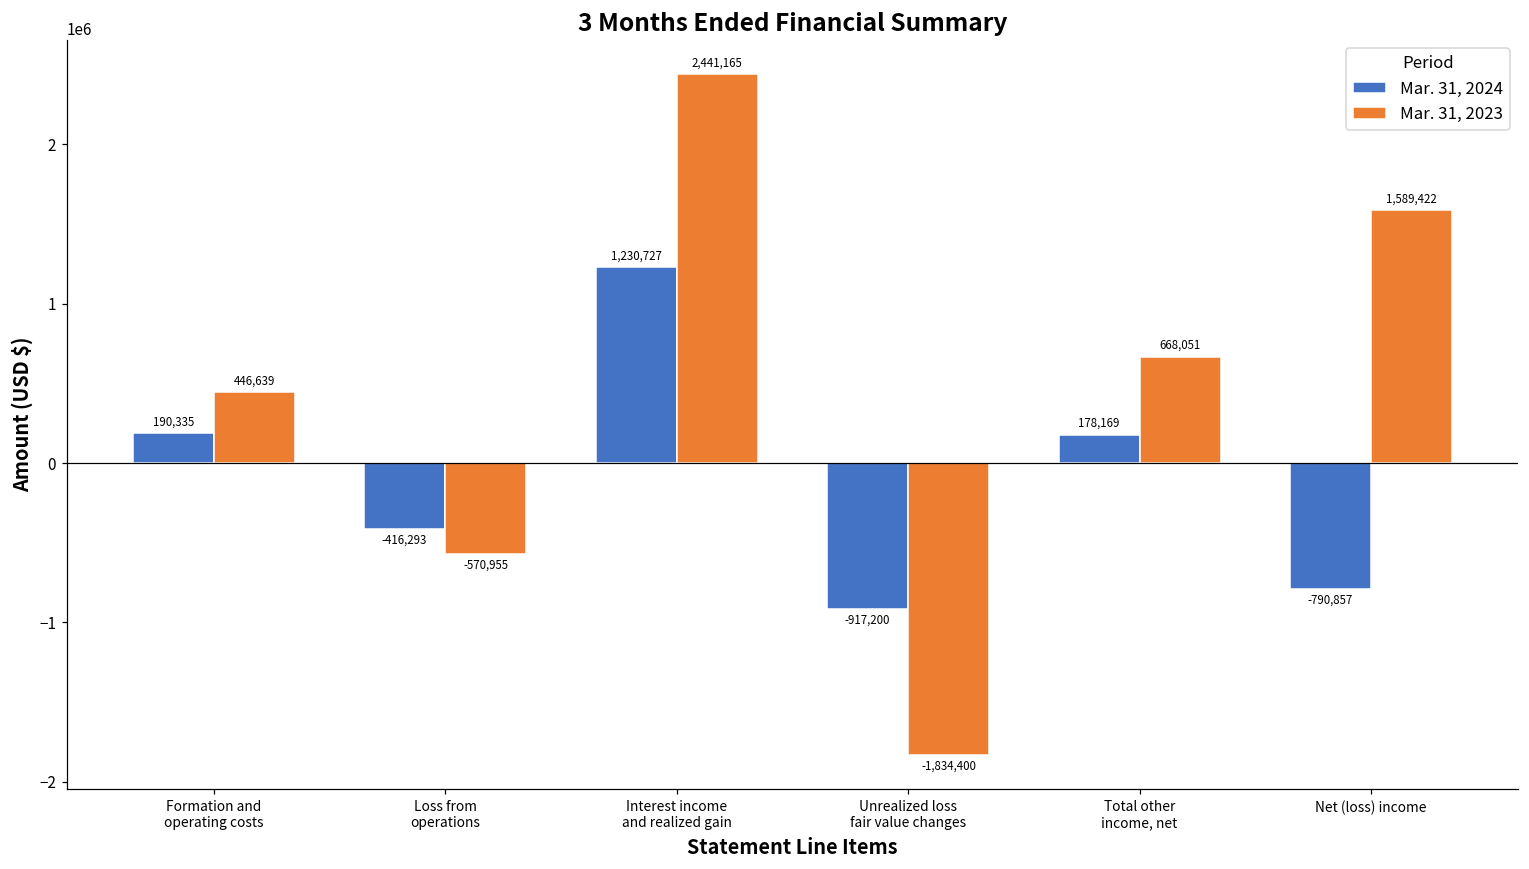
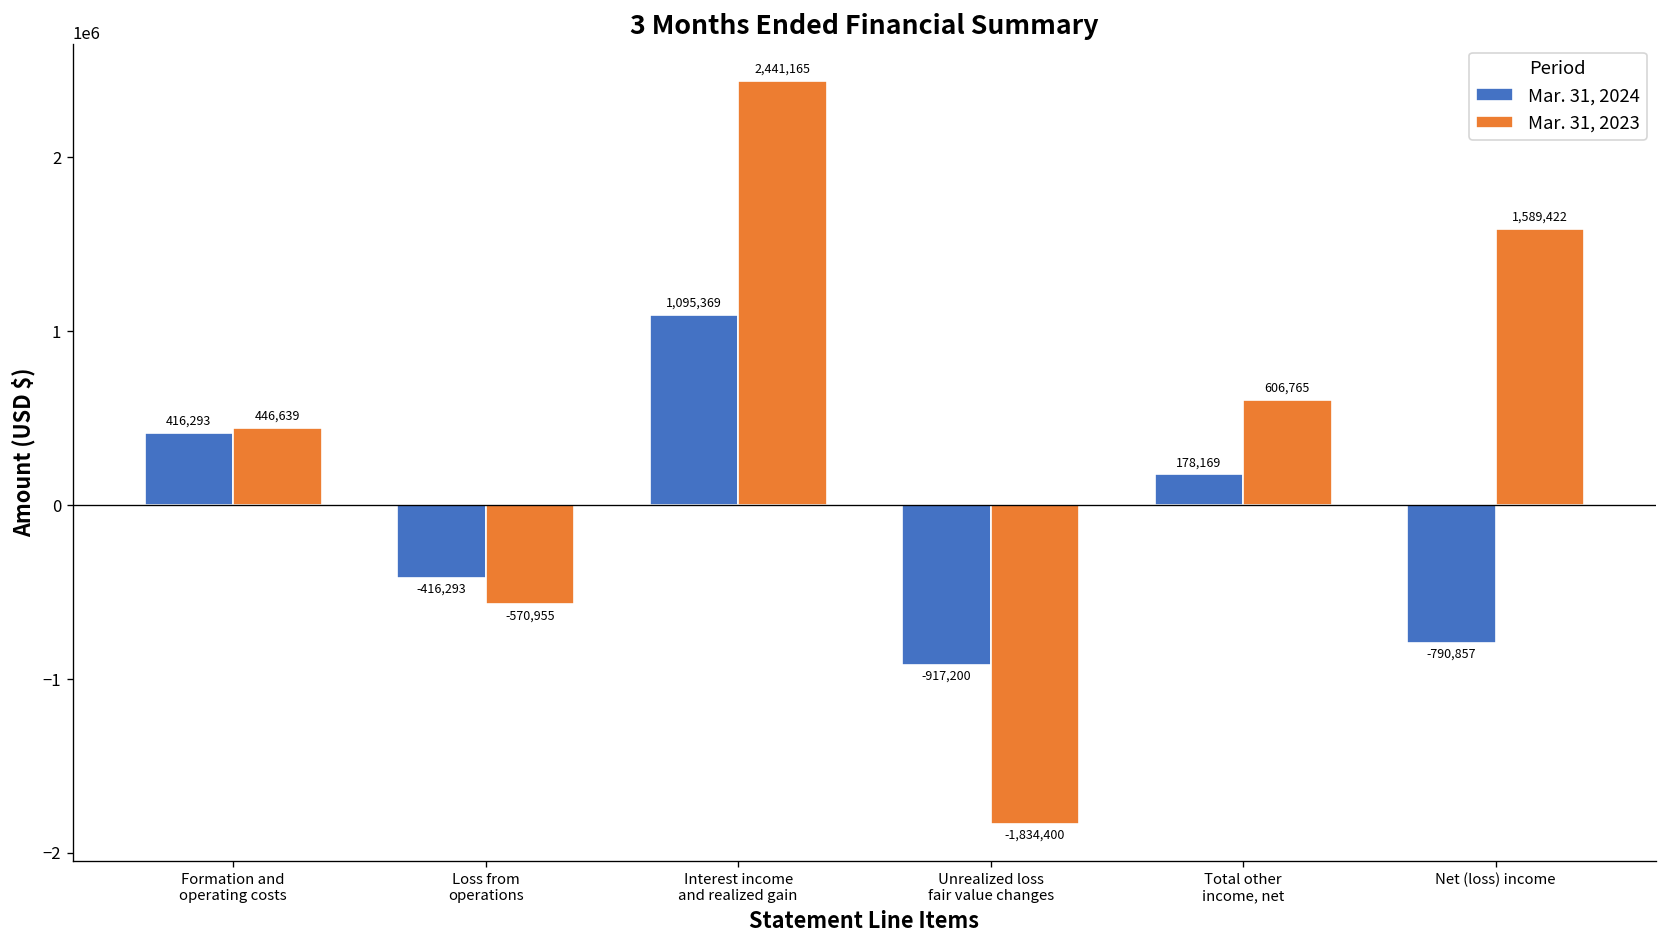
  {
    "Mar. 31, 2024": {
-     "Formation and operating costs": "190,335",
+     "Formation and operating costs": "416,293",
      "Loss from operations": "-416,293",
-     "Interest income and realized gain": "1,230,727",
+     "Interest income and realized gain": "1,095,369",
      "Unrealized loss fair value changes": "-917,200",
      "Total other income, net": "178,169",
      "Net (loss) income": "-790,857"
    },
    "Mar. 31, 2023": {
      "Formation and operating costs": "446,639",
      "Loss from operations": "-570,955",
      "Interest income and realized gain": "2,441,165",
      "Unrealized loss fair value changes": "-1,834,400",
-     "Total other income, net": "668,051",
+     "Total other income, net": "606,765",
      "Net (loss) income": "1,589,422"
    }
  }
